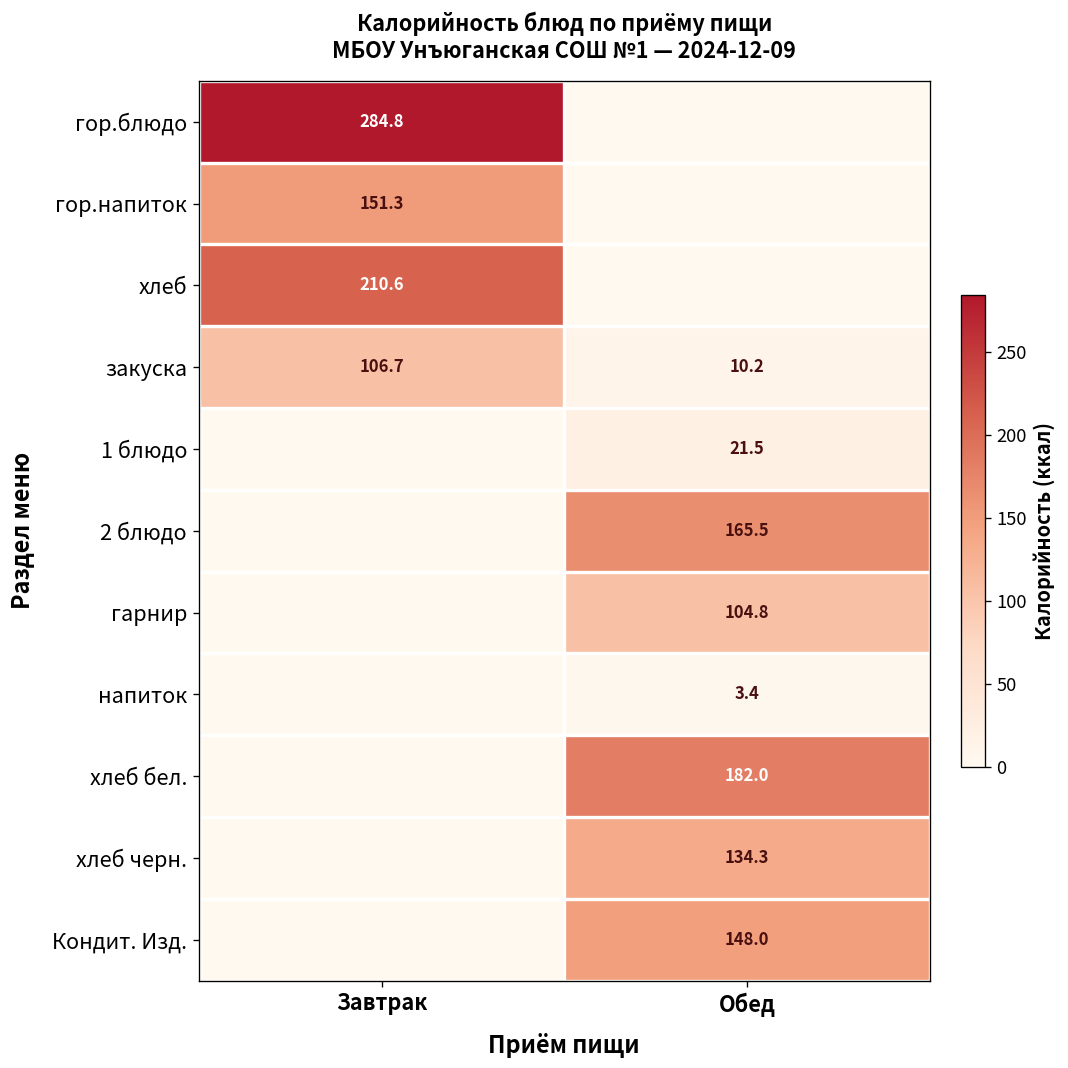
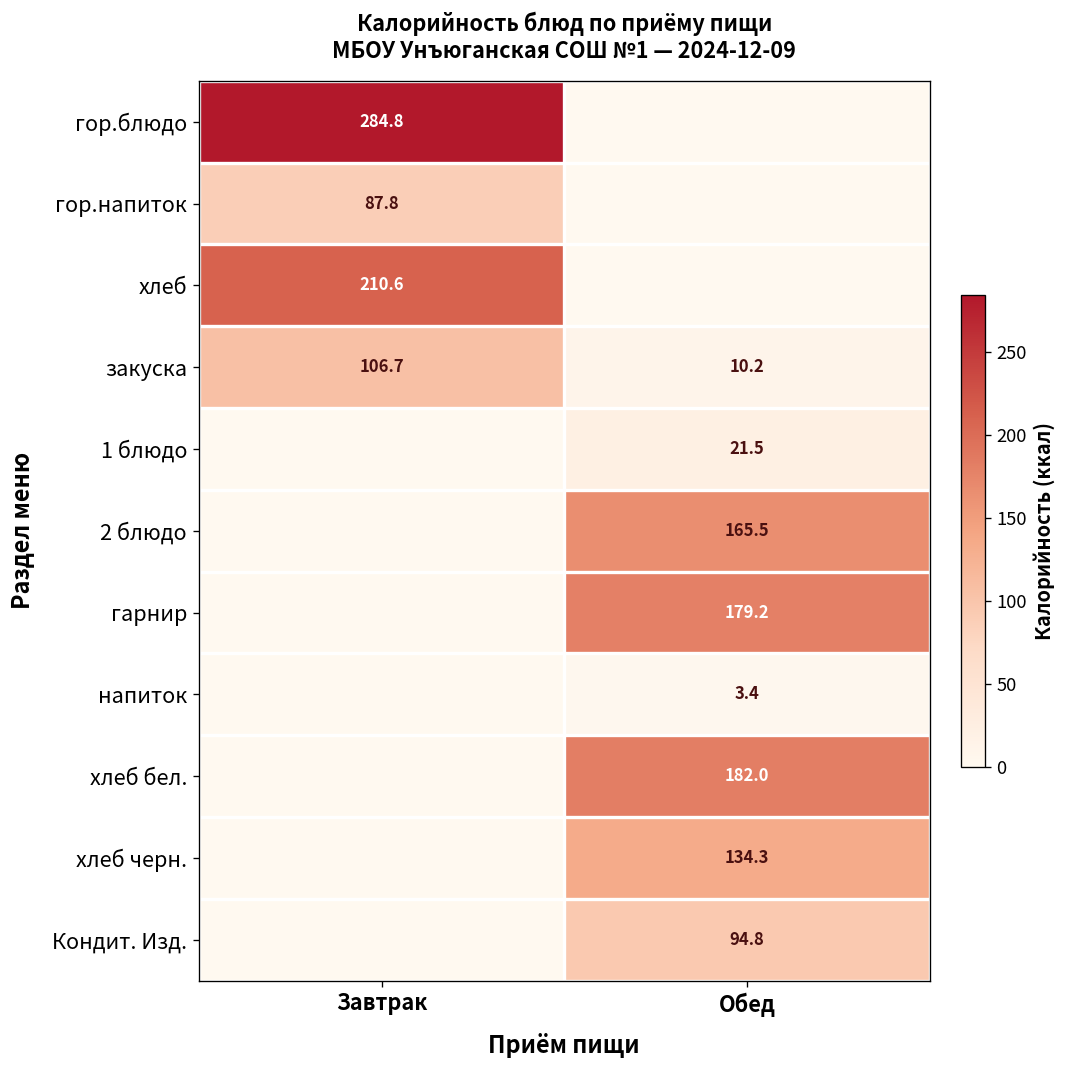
  {
    "гор.блюдо": {
      "Завтрак": 284.8
    },
    "гор.напиток": {
-     "Завтрак": 151.3
+     "Завтрак": 87.8
    },
    "хлеб": {
      "Завтрак": 210.6
    },
    "закуска": {
      "Завтрак": 106.7,
      "Обед": 10.2
    },
    "1 блюдо": {
      "Обед": 21.5
    },
    "2 блюдо": {
      "Обед": 165.5
    },
    "гарнир": {
-     "Обед": 104.8
+     "Обед": 179.2
    },
    "напиток": {
      "Обед": 3.4
    },
    "хлеб бел.": {
      "Обед": 182.0
    },
    "хлеб черн.": {
      "Обед": 134.3
    },
    "Кондит. Изд.": {
-     "Обед": 148.0
+     "Обед": 94.8
    }
  }
